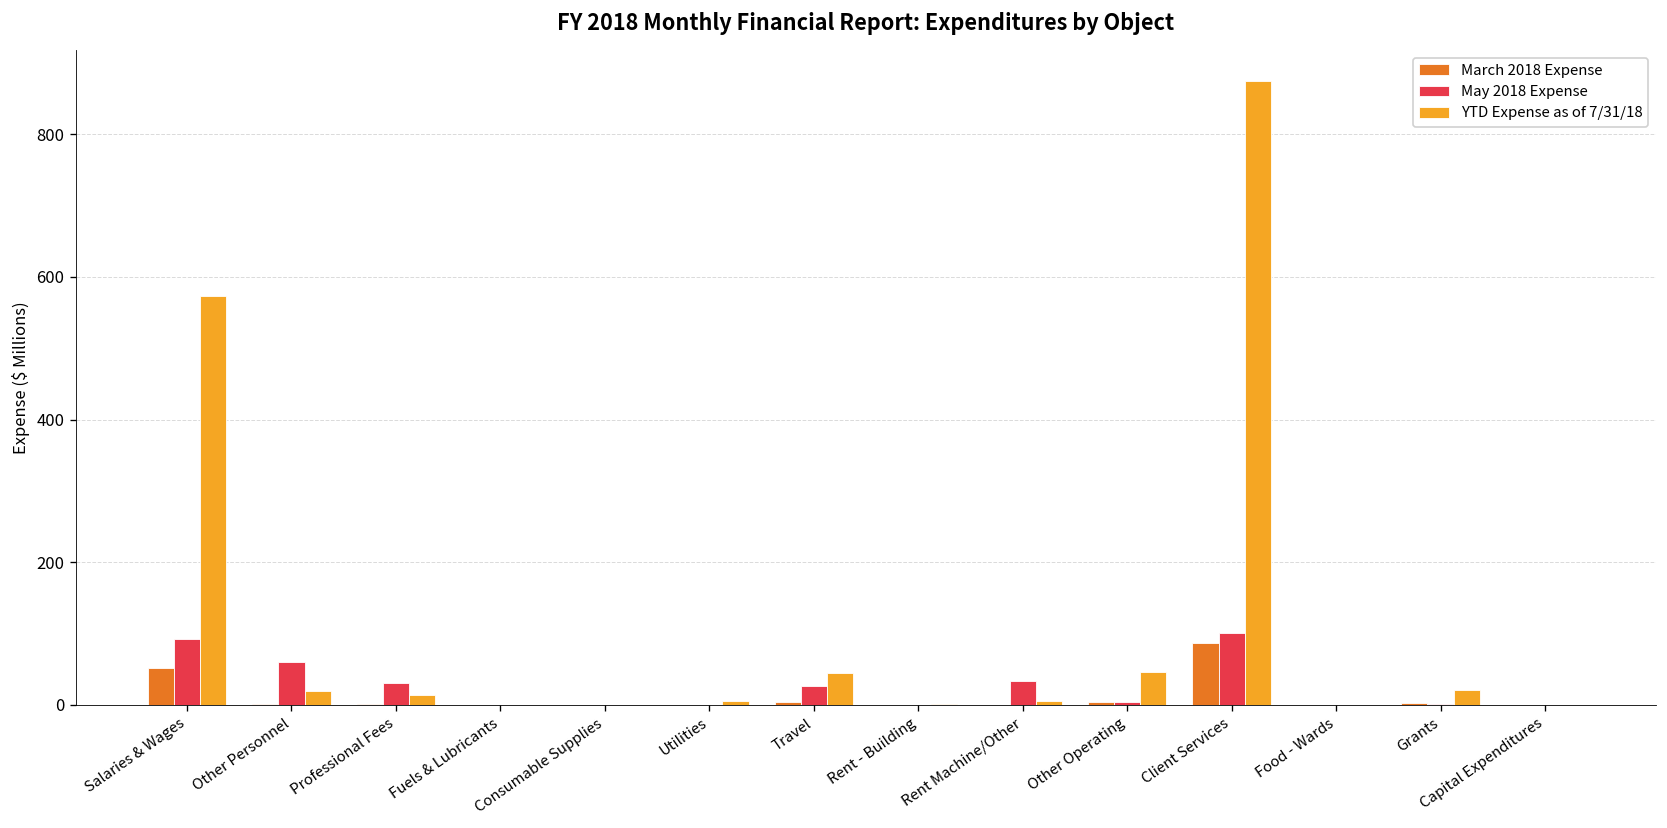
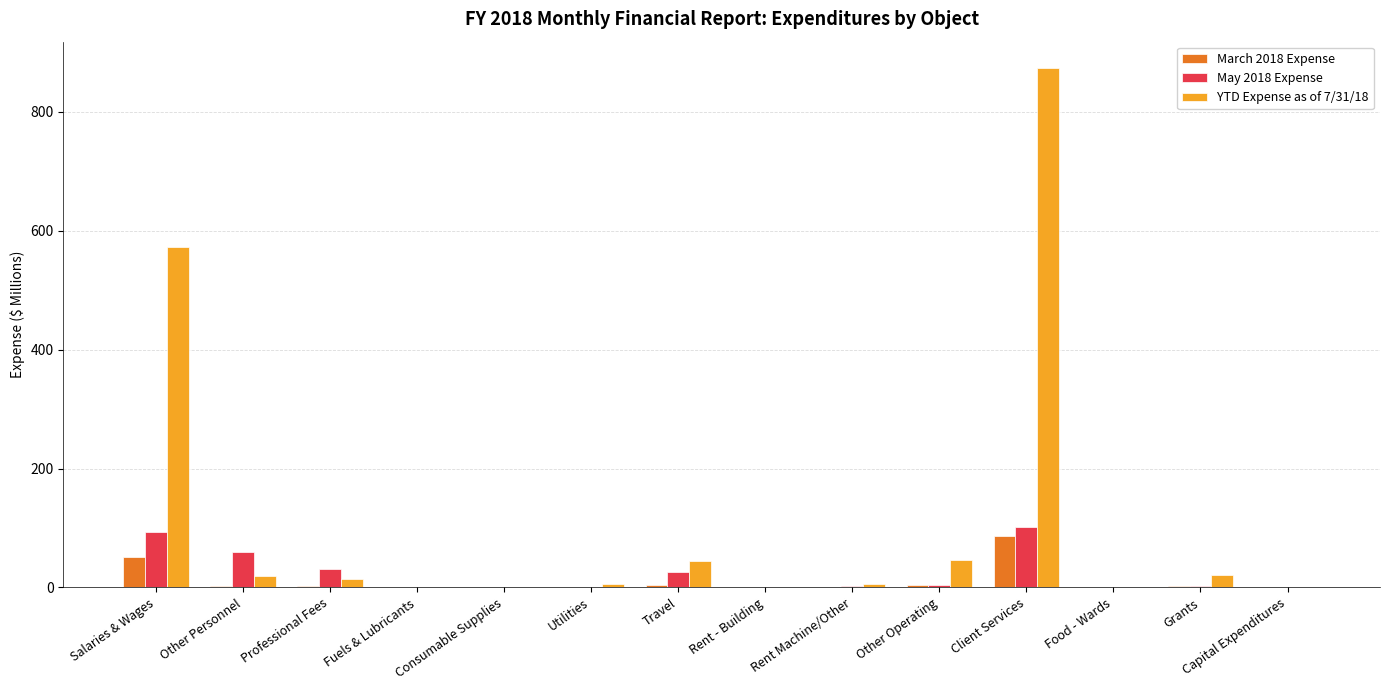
  {
    "May 2018 Expense": {
      "Salaries & Wages": 90,
      "Other Personnel": 60,
      "Professional Fees": 30,
      "Travel": 30,
-     "Rent Machine/Other": 30,
+     "Rent Machine/Other": 0,
      "Client Services": 100,
      "Capital Expenditures": 0
    }
  }
